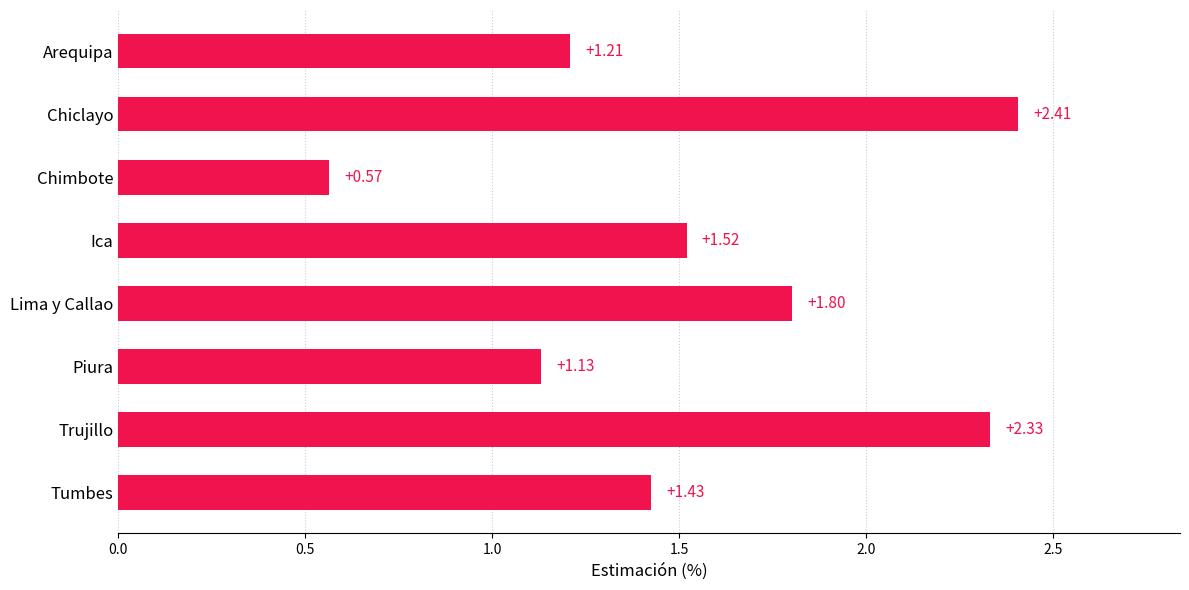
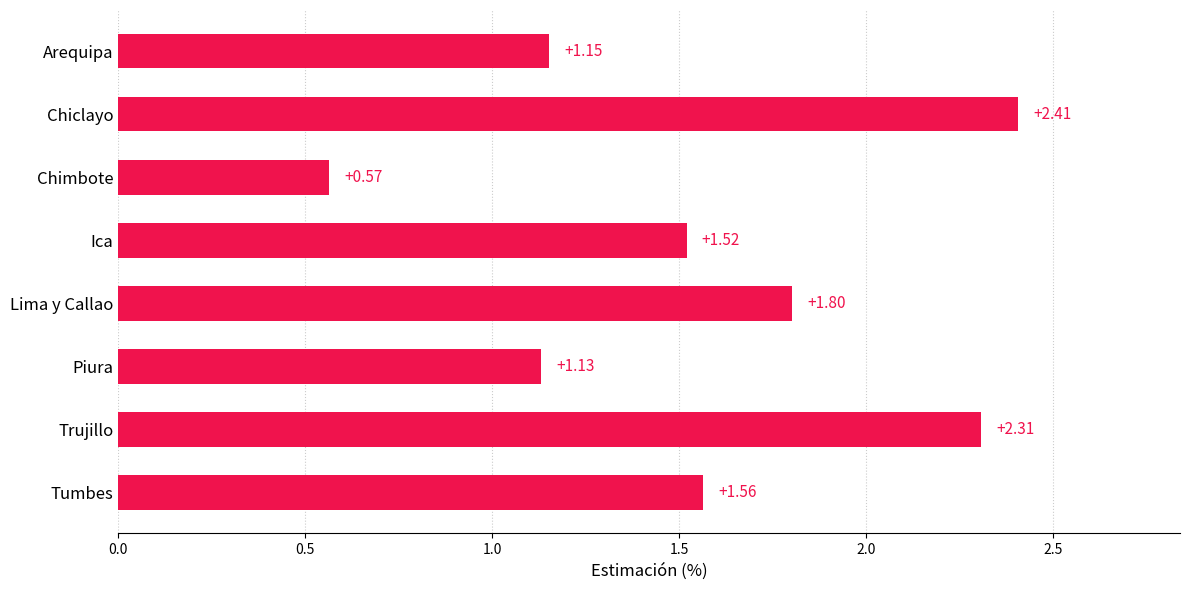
  {
-   "Arequipa": "+1.21",
+   "Arequipa": "+1.15",
    "Chiclayo": "+2.41",
    "Chimbote": "+0.57",
    "Ica": "+1.52",
    "Lima y Callao": "+1.80",
    "Piura": "+1.13",
-   "Trujillo": "+2.33",
-   "Tumbes": "+1.43"
+   "Trujillo": "+2.31",
+   "Tumbes": "+1.56"
  }
